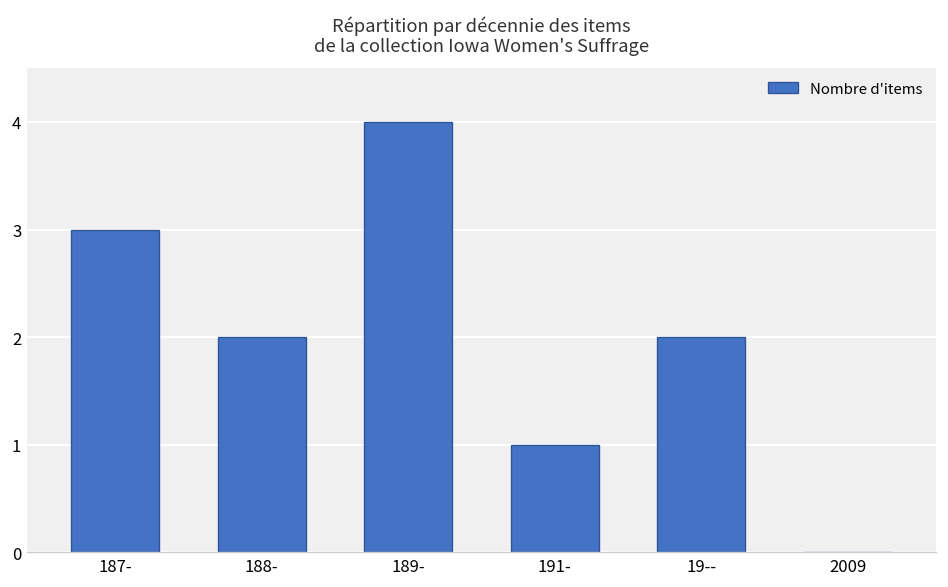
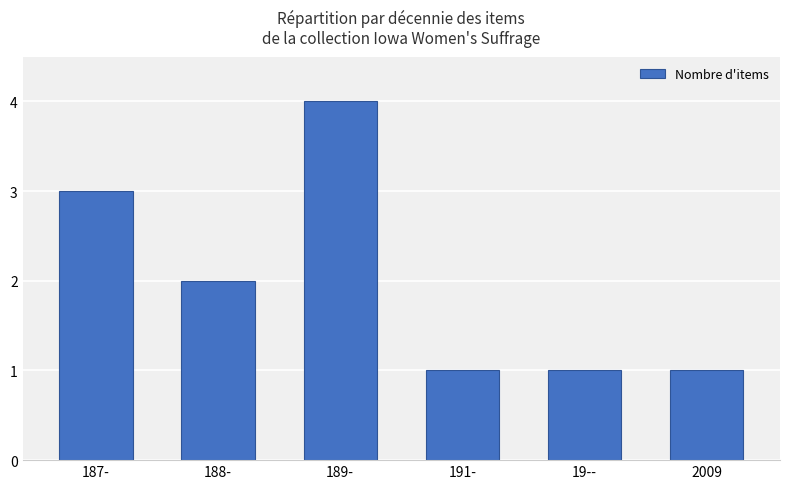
  {
    "187-": 3,
    "188-": 2,
    "189-": 4,
    "191-": 1,
-   "19--": 2,
-   "2009": 0
+   "19--": 1,
+   "2009": 1
  }
